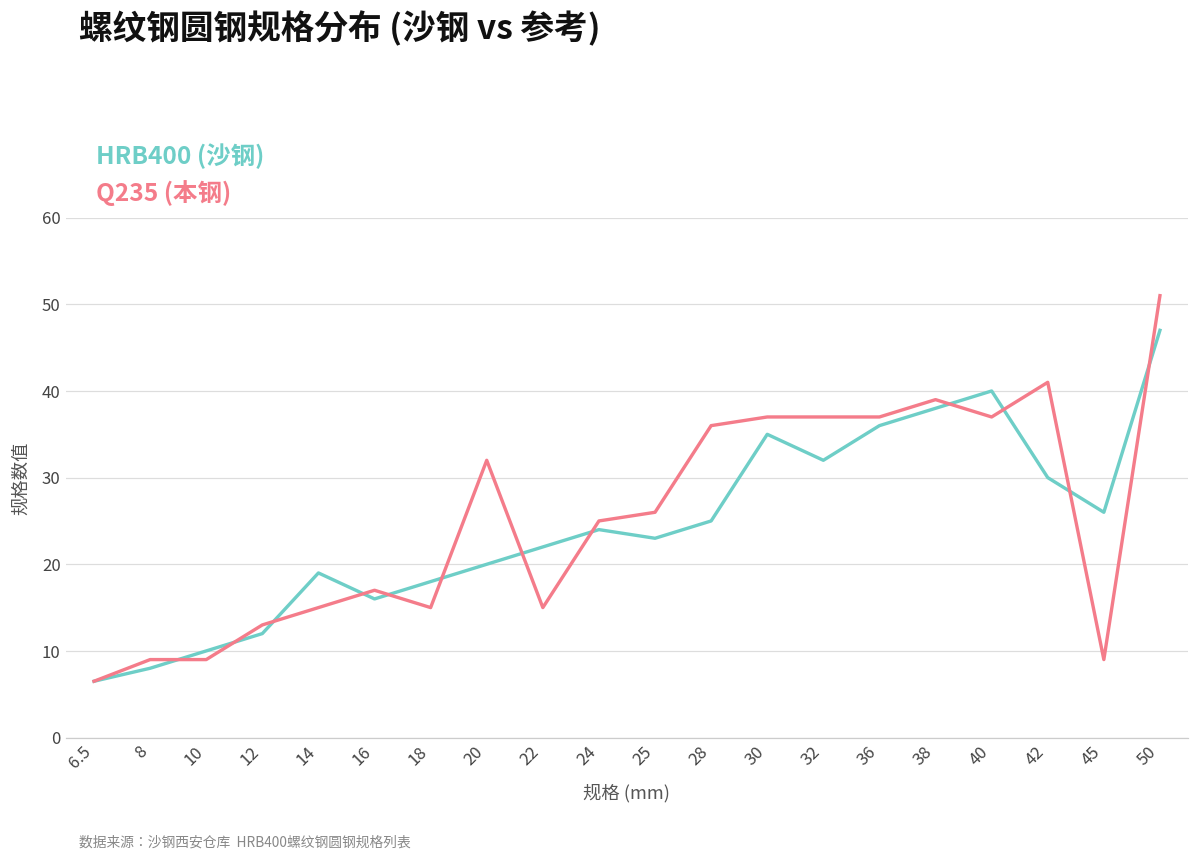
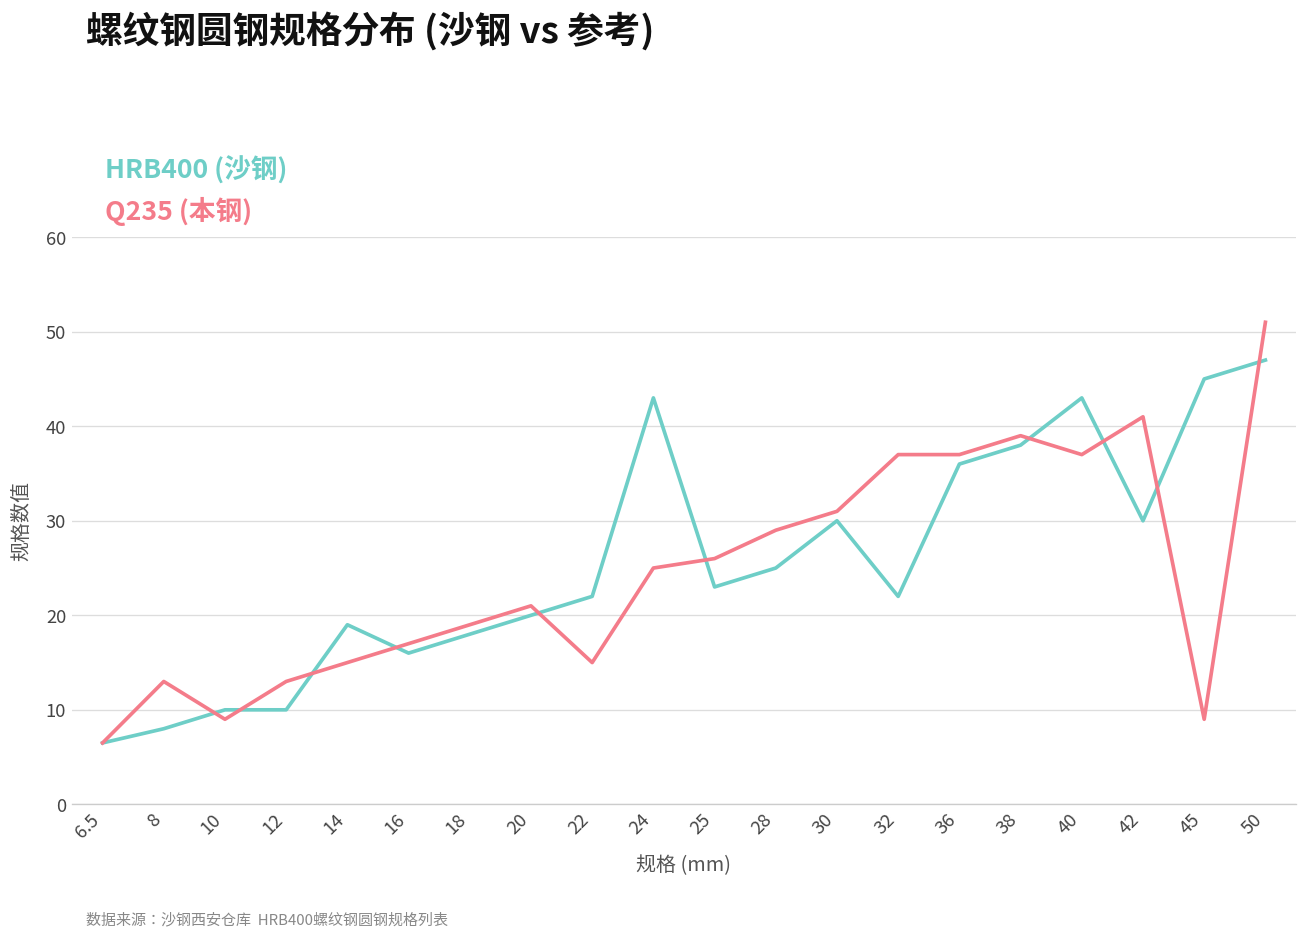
  {
    "HRB400 (沙钢)": {
      "8": 8,
      "10": 10,
-     "12": 12,
+     "12": 10,
      "14": 19,
      "16": 16,
      "18": 18,
      "20": 20,
      "22": 22,
-     "24": 24,
+     "24": 43,
      "25": 23,
      "28": 25,
-     "30": 35,
-     "32": 32,
+     "30": 30,
+     "32": 22,
      "36": 36,
      "38": 38,
-     "40": 40,
+     "40": 43,
      "42": 30,
-     "45": 26,
+     "45": 45,
      "50": 47
    },
    "Q235 (本钢)": {
-     "8": 9,
+     "8": 13,
      "10": 9,
      "12": 13,
      "14": 15,
      "16": 17,
-     "18": 15,
-     "20": 32,
+     "18": 19,
+     "20": 21,
      "22": 15,
      "24": 25,
      "25": 26,
-     "28": 36,
-     "30": 37,
+     "28": 29,
+     "30": 31,
      "32": 37,
      "36": 37,
      "38": 39,
      "40": 37,
      "42": 41,
      "45": 9,
      "50": 51
    }
  }
